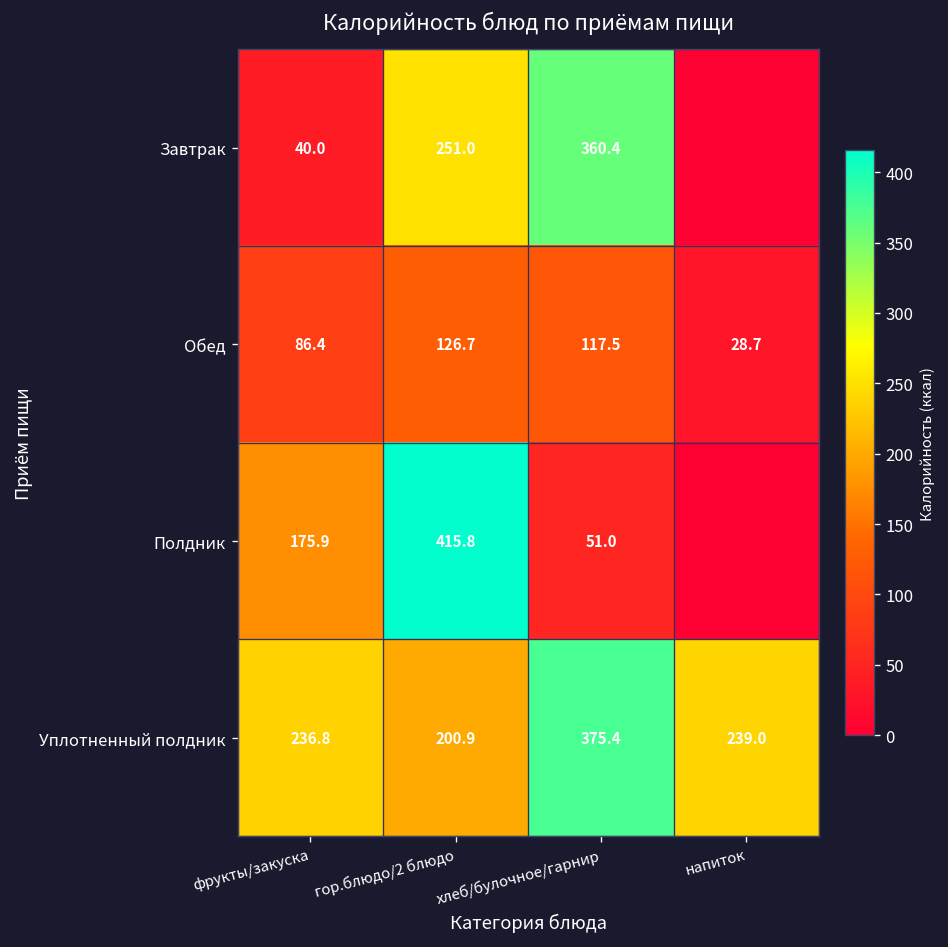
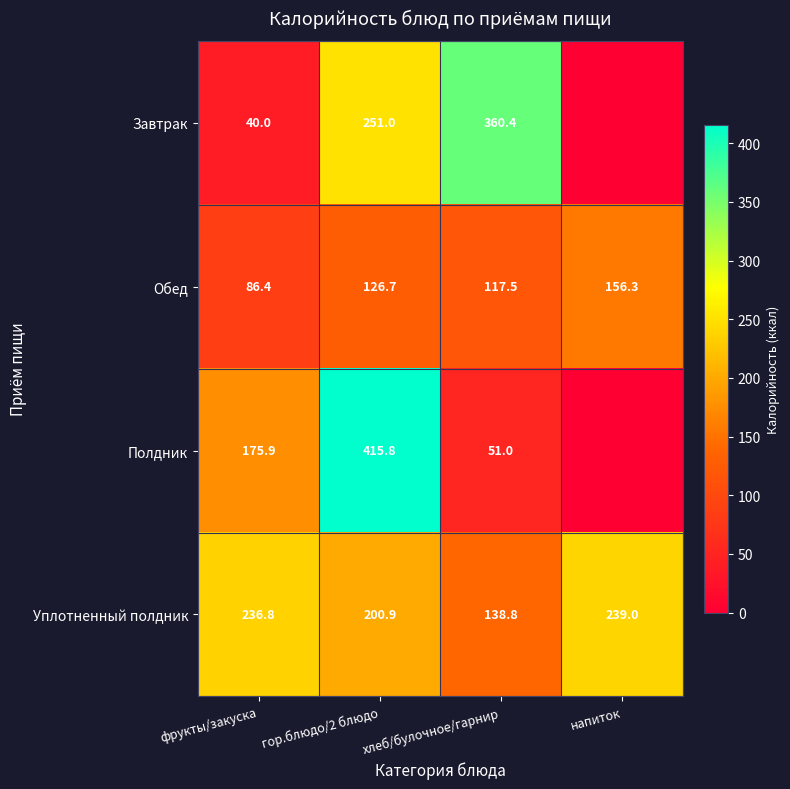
  {
    "Завтрак": {
      "фрукты/закуска": 40.0,
      "гор.блюдо/2 блюдо": 251.0,
      "хлеб/булочное/гарнир": 360.4
    },
    "Обед": {
      "фрукты/закуска": 86.4,
      "гор.блюдо/2 блюдо": 126.7,
      "хлеб/булочное/гарнир": 117.5,
-     "напиток": 28.7
+     "напиток": 156.3
    },
    "Полдник": {
      "фрукты/закуска": 175.9,
      "гор.блюдо/2 блюдо": 415.8,
      "хлеб/булочное/гарнир": 51.0
    },
    "Уплотненный полдник": {
      "фрукты/закуска": 236.8,
      "гор.блюдо/2 блюдо": 200.9,
-     "хлеб/булочное/гарнир": 375.4,
+     "хлеб/булочное/гарнир": 138.8,
      "напиток": 239.0
    }
  }
